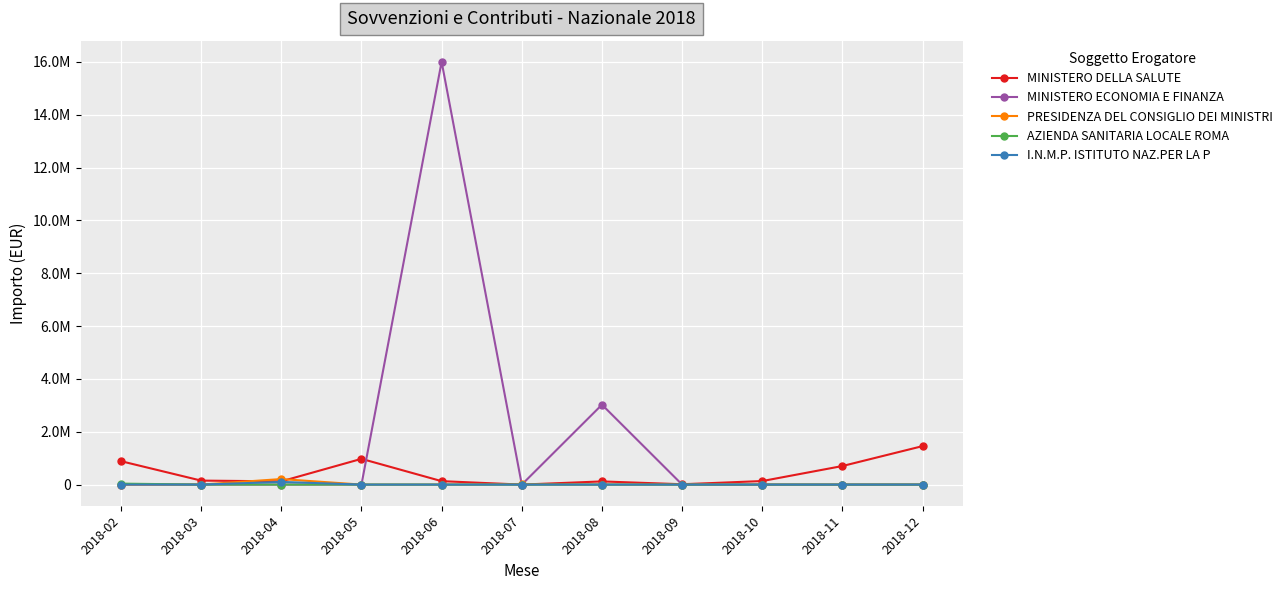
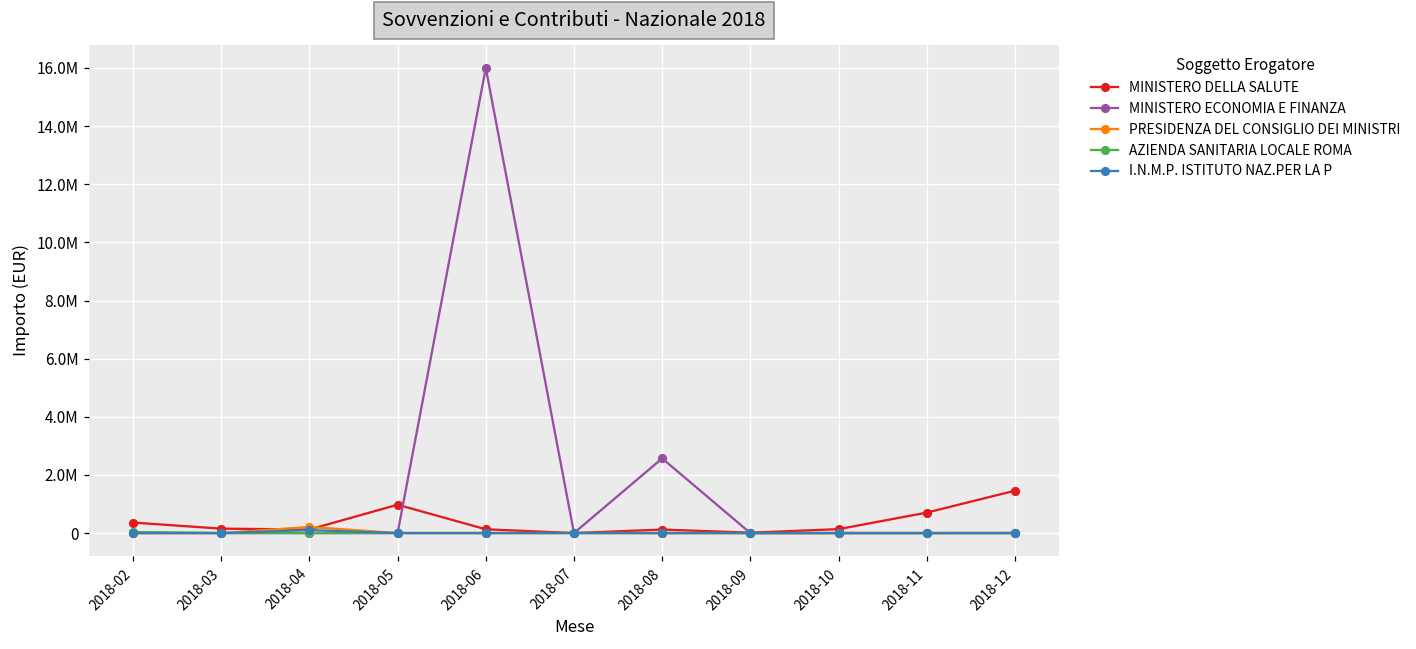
  {
    "MINISTERO DELLA SALUTE": {
-     "2018-02": 900000,
+     "2018-02": 400000,
      "2018-03": 200000,
      "2018-05": 1000000,
      "2018-06": 100000,
      "2018-08": 100000,
      "2018-10": 100000,
      "2018-11": 700000,
      "2018-12": 1500000
    },
    "MINISTERO ECONOMIA E FINANZA": {
      "2018-06": 16000000,
-     "2018-08": 3000000
+     "2018-08": 2600000
    }
  }
